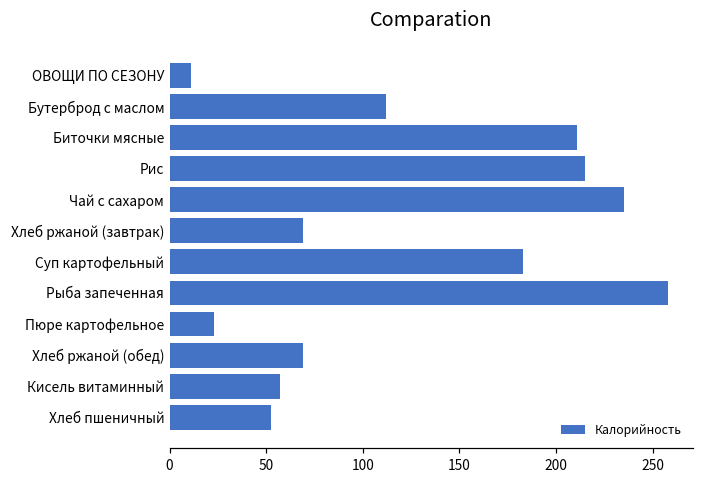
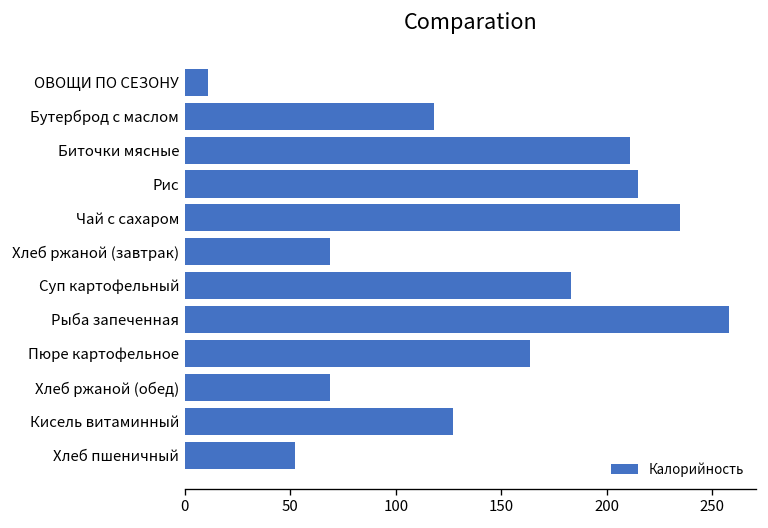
  {
    "ОВОЩИ ПО СЕЗОНУ": 11,
-   "Бутерброд с маслом": 112,
+   "Бутерброд с маслом": 118,
    "Биточки мясные": 211,
    "Рис": 215,
    "Чай с сахаром": 235,
    "Хлеб ржаной (завтрак)": 69,
    "Суп картофельный": 183,
    "Рыба запеченная": 258,
-   "Пюре картофельное": 23,
+   "Пюре картофельное": 164,
    "Хлеб ржаной (обед)": 69,
-   "Кисель витаминный": 57,
+   "Кисель витаминный": 127,
    "Хлеб пшеничный": 52
  }
